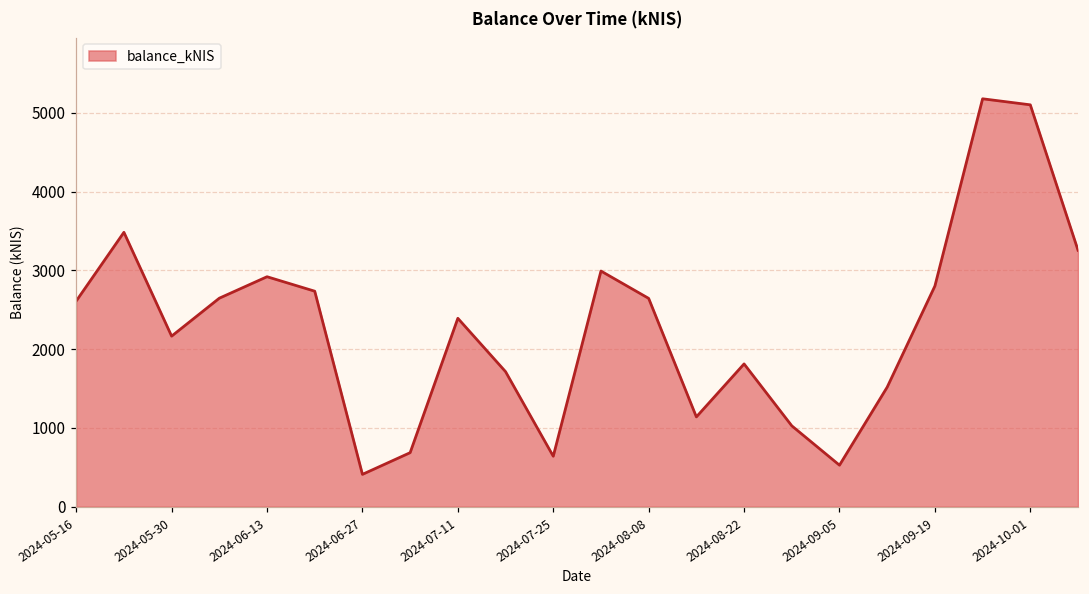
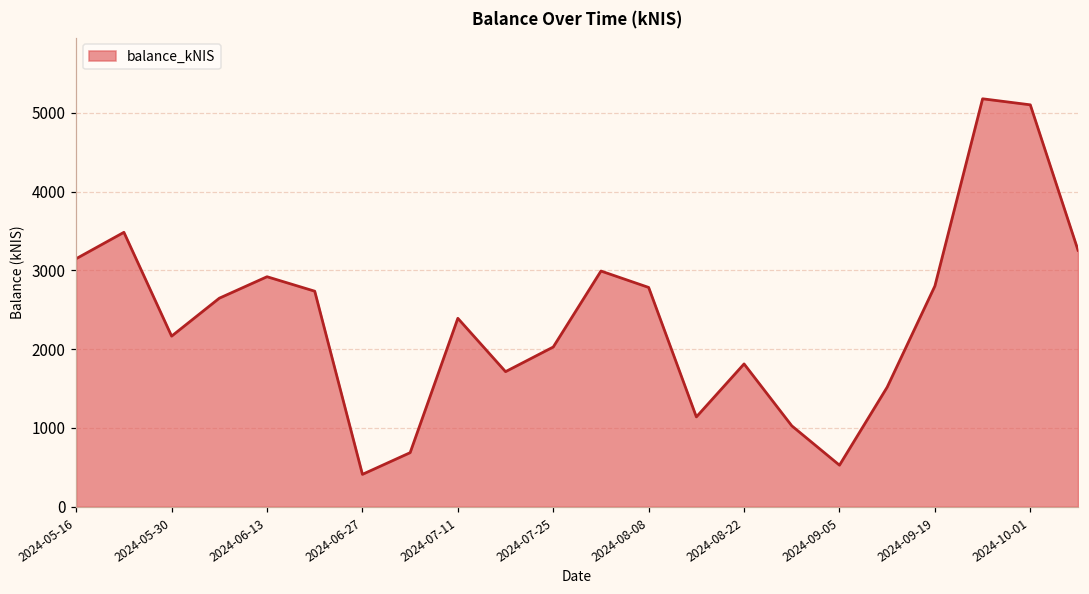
  {
-   "2024-05-16": 2600,
+   "2024-05-16": 3100,
    "2024-05-30": 2200,
    "2024-06-13": 2900,
    "2024-06-27": 400,
    "2024-07-11": 2400,
-   "2024-07-25": 600,
-   "2024-08-08": 2600,
+   "2024-07-25": 2000,
+   "2024-08-08": 2800,
    "2024-08-22": 1800,
    "2024-09-05": 500,
    "2024-09-19": 2800,
    "2024-10-01": 5100
  }
